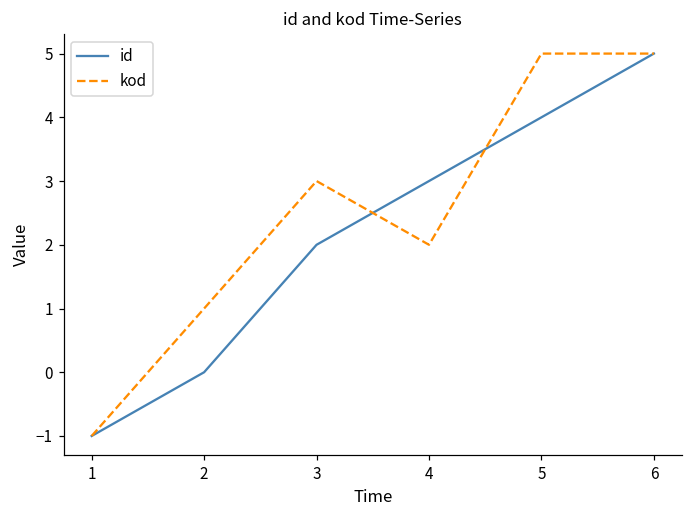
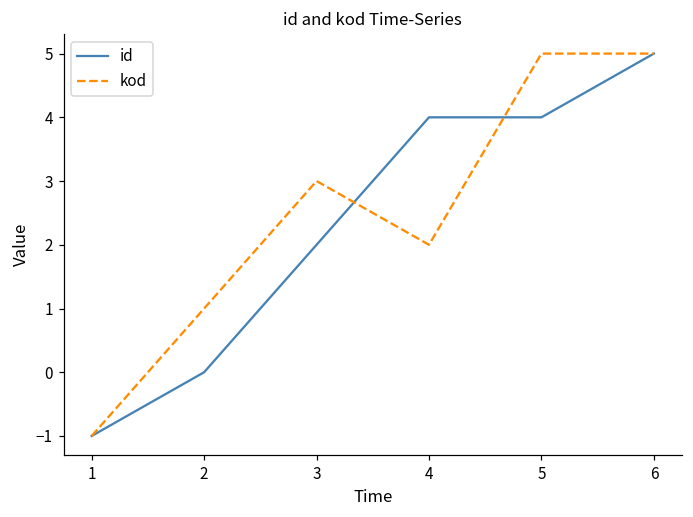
  {
    "id": {
      "2": 0,
      "3": 2,
-     "4": 3,
+     "4": 4,
      "5": 4
    },
    "kod": {
      "2": 1,
      "3": 3,
      "4": 2,
      "5": 5
    }
  }
